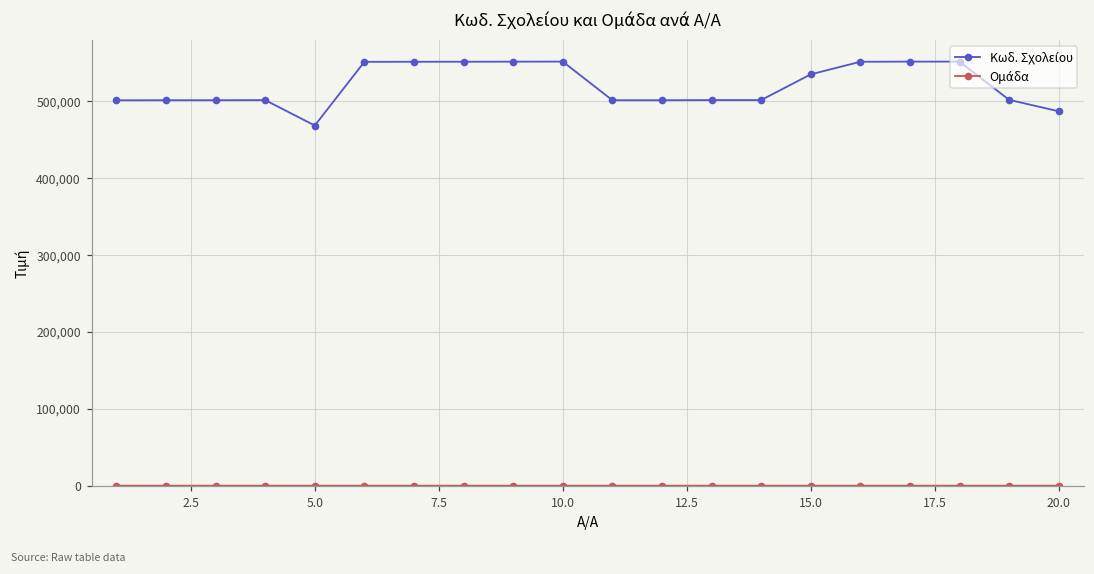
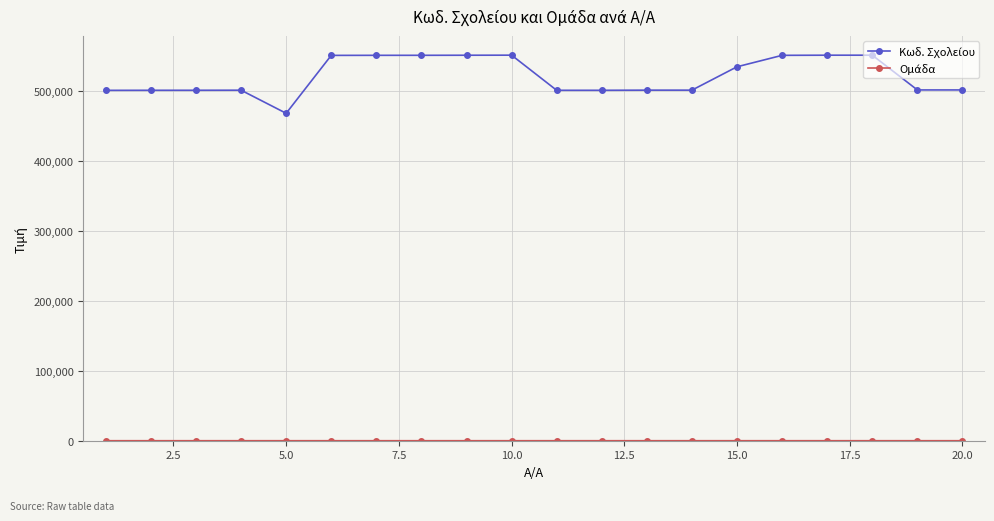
  {
    "Κωδ. Σχολείου": {
      "5.0": "470,000",
      "10.0": "550,000",
      "15.0": "530,000",
-     "20.0": "490,000"
+     "20.0": "500,000"
    },
    "Ομάδα": {
      "5.0": "0",
      "10.0": "0",
      "15.0": "0",
      "20.0": "0"
    }
  }
